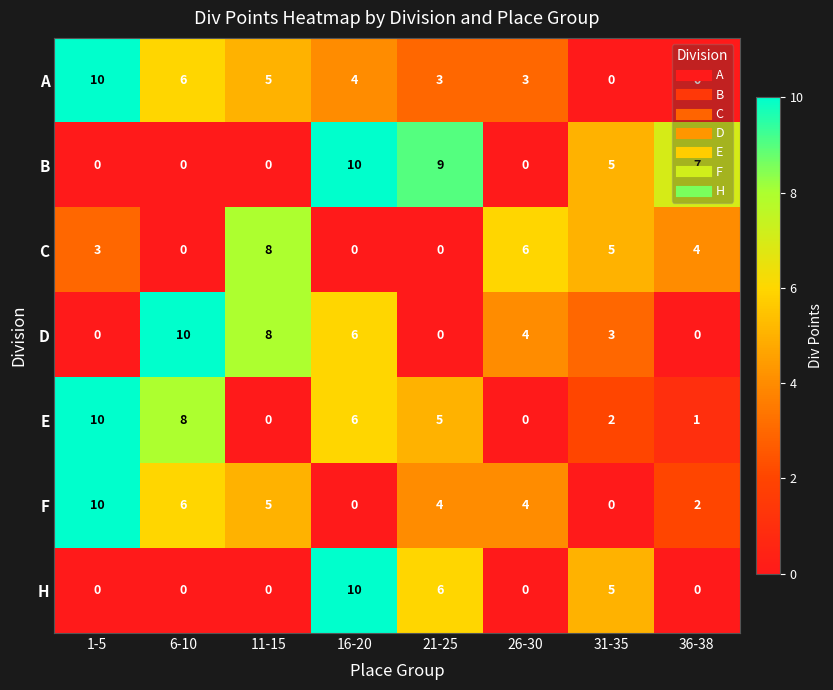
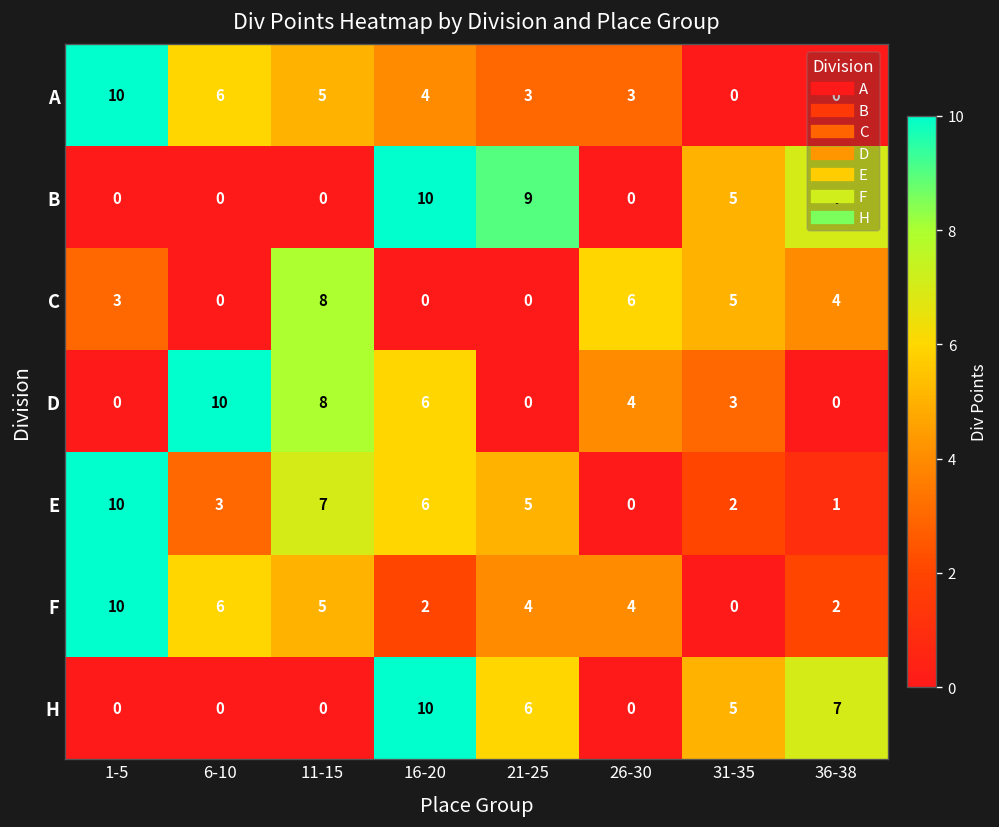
  {
    "A": {
      "1-5": 10,
      "6-10": 6,
      "11-15": 5,
      "16-20": 4,
      "21-25": 3,
      "26-30": 3,
      "31-35": 0
    },
    "B": {
      "1-5": 0,
      "6-10": 0,
      "11-15": 0,
      "16-20": 10,
      "21-25": 9,
      "26-30": 0,
      "31-35": 5
    },
    "C": {
      "1-5": 3,
      "6-10": 0,
      "11-15": 8,
      "16-20": 0,
      "21-25": 0,
      "26-30": 6,
      "31-35": 5,
      "36-38": 4
    },
    "D": {
      "1-5": 0,
      "6-10": 10,
      "11-15": 8,
      "16-20": 6,
      "21-25": 0,
      "26-30": 4,
      "31-35": 3,
      "36-38": 0
    },
    "E": {
      "1-5": 10,
-     "6-10": 8,
-     "11-15": 0,
+     "6-10": 3,
+     "11-15": 7,
      "16-20": 6,
      "21-25": 5,
      "26-30": 0,
      "31-35": 2,
      "36-38": 1
    },
    "F": {
      "1-5": 10,
      "6-10": 6,
      "11-15": 5,
-     "16-20": 0,
+     "16-20": 2,
      "21-25": 4,
      "26-30": 4,
      "31-35": 0,
      "36-38": 2
    },
    "H": {
      "1-5": 0,
      "6-10": 0,
      "11-15": 0,
      "16-20": 10,
      "21-25": 6,
      "26-30": 0,
      "31-35": 5,
-     "36-38": 0
+     "36-38": 7
    }
  }
